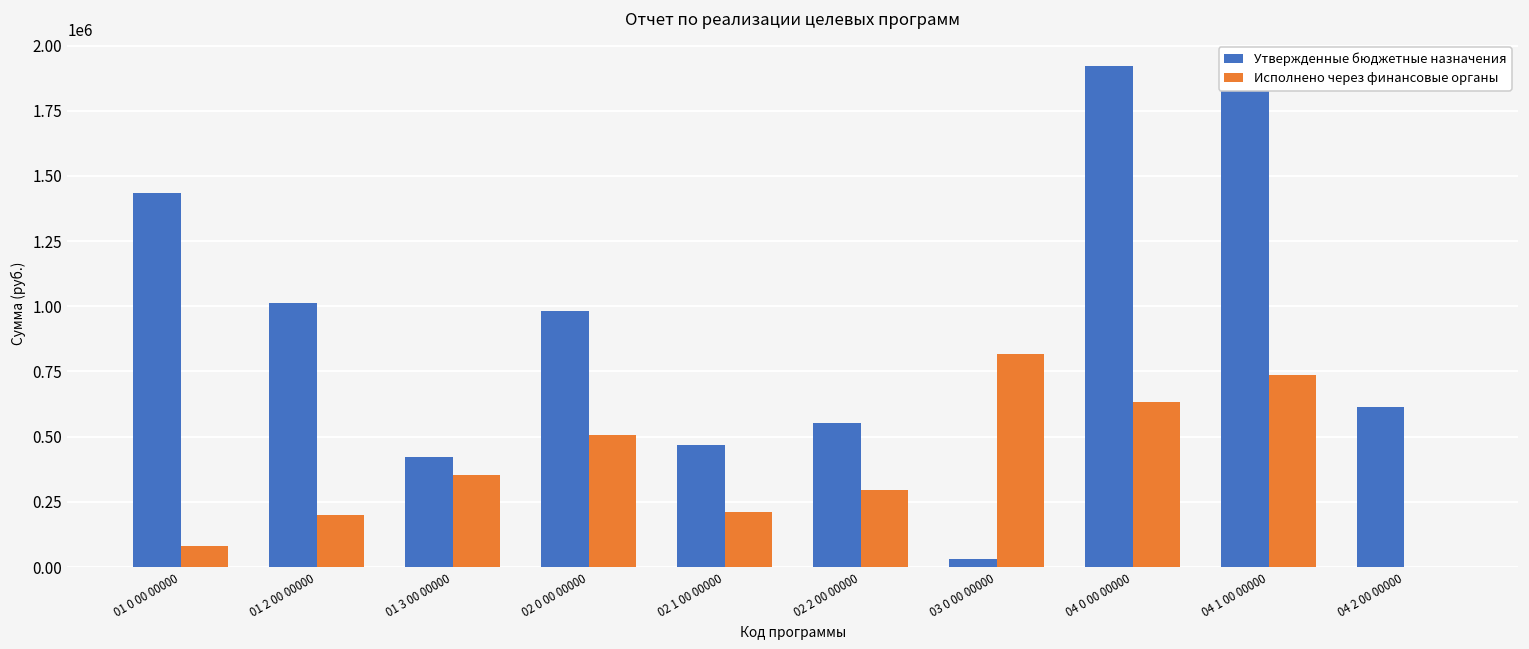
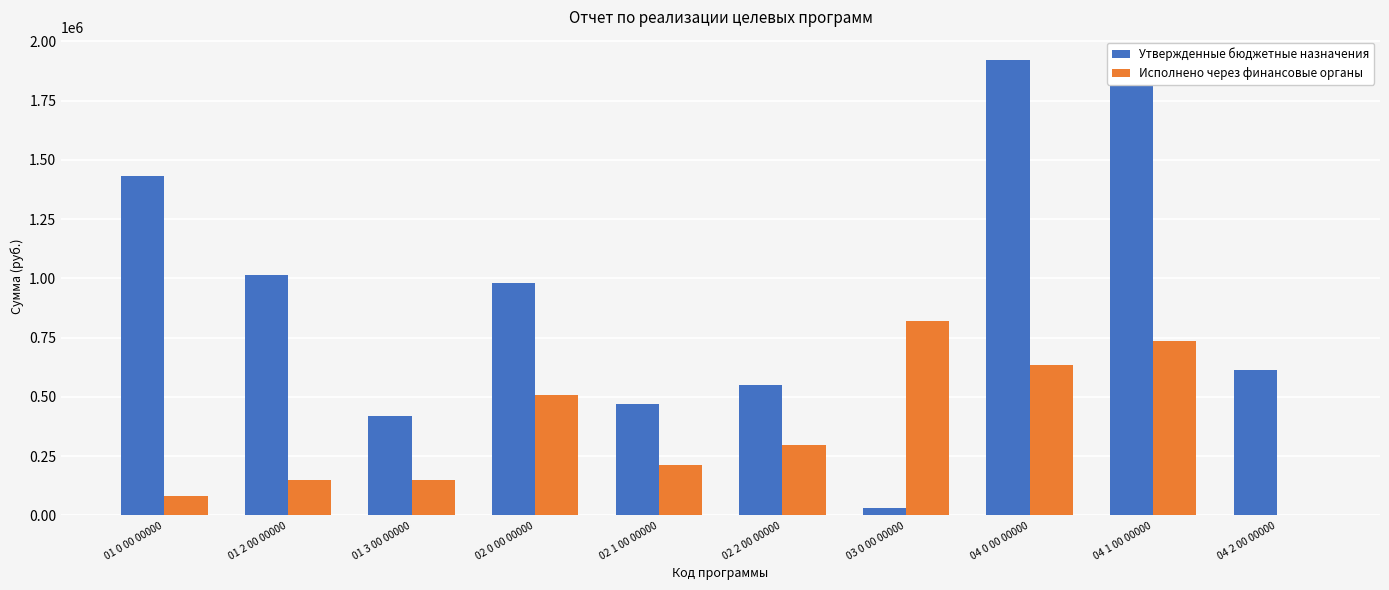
  {
    "Утвержденные бюджетные назначения": {
      "01 0 00 00000": 1430000,
      "01 2 00 00000": 1010000,
      "01 3 00 00000": 420000,
      "02 0 00 00000": 980000,
      "02 1 00 00000": 470000,
      "02 2 00 00000": 550000,
      "03 0 00 00000": 30000,
      "04 0 00 00000": 1920000,
      "04 2 00 00000": 610000
    },
    "Исполнено через финансовые органы": {
      "01 0 00 00000": 80000,
-     "01 2 00 00000": 200000,
-     "01 3 00 00000": 350000,
+     "01 2 00 00000": 150000,
+     "01 3 00 00000": 150000,
      "02 0 00 00000": 510000,
      "02 1 00 00000": 210000,
      "02 2 00 00000": 300000,
      "03 0 00 00000": 820000,
      "04 0 00 00000": 630000,
      "04 1 00 00000": 730000
    }
  }
